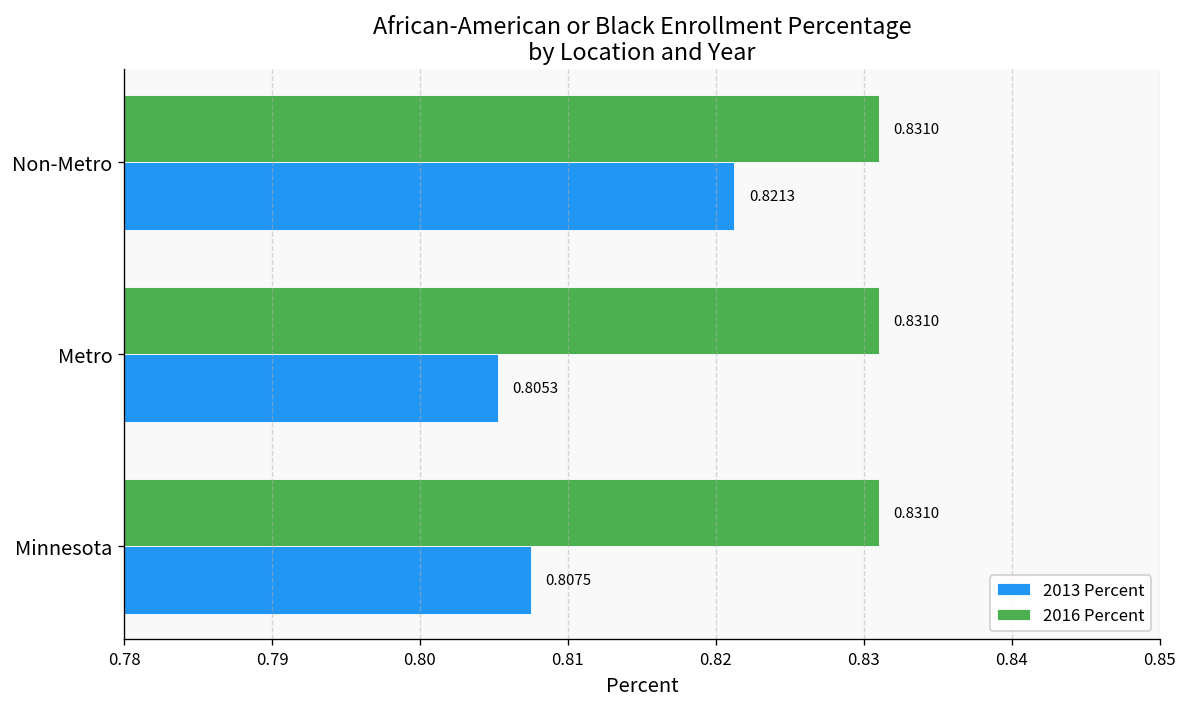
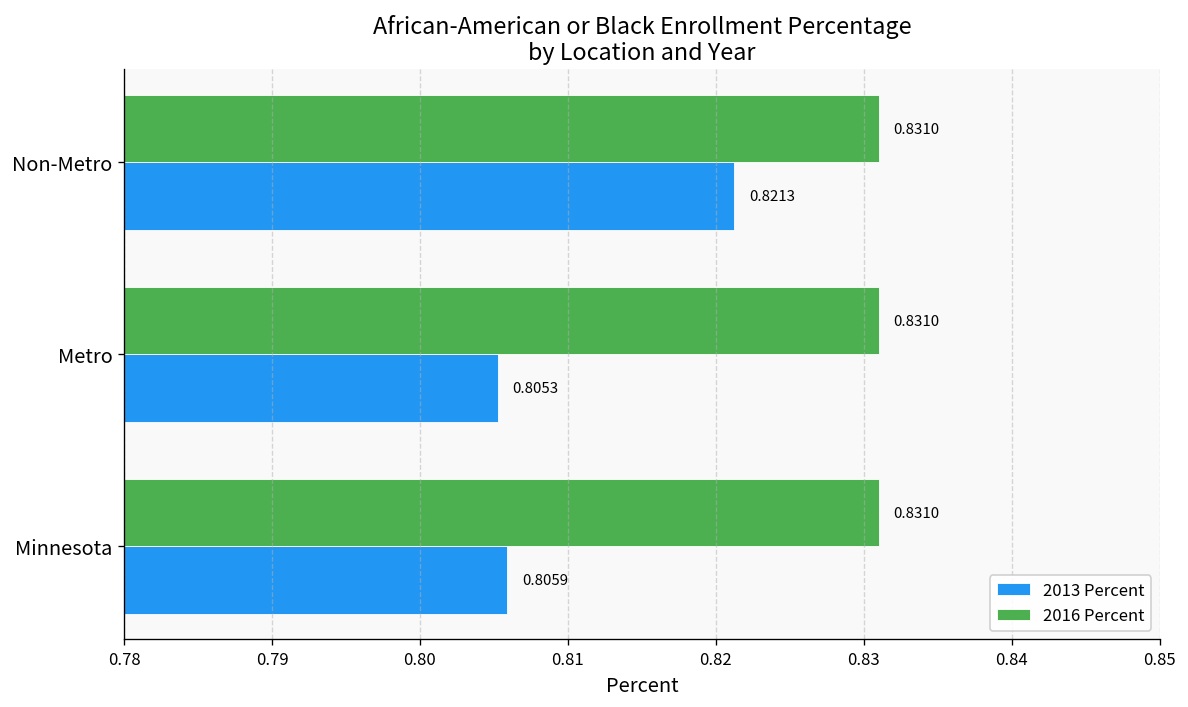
  {
    "2013 Percent": {
      "Non-Metro": 0.8213,
      "Metro": 0.8053,
-     "Minnesota": 0.8075
+     "Minnesota": 0.8059
    },
    "2016 Percent": {
      "Non-Metro": 0.8310,
      "Metro": 0.8310,
      "Minnesota": 0.8310
    }
  }
